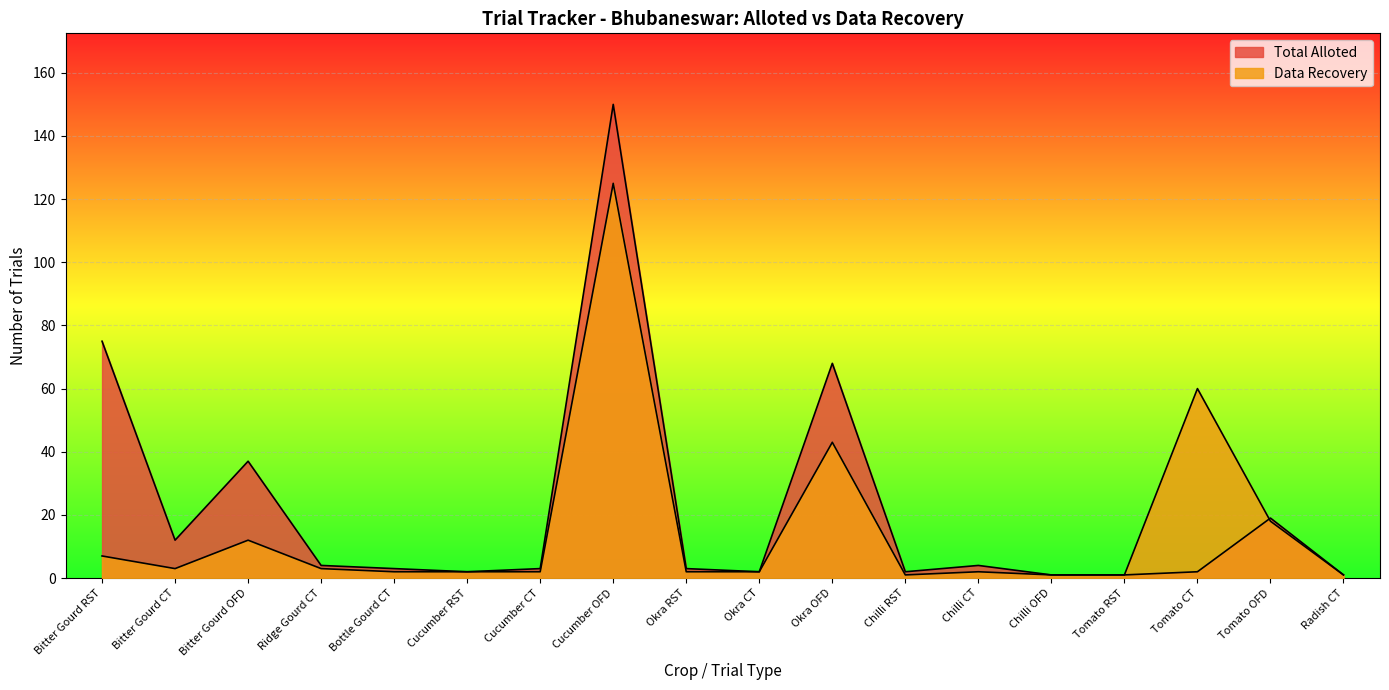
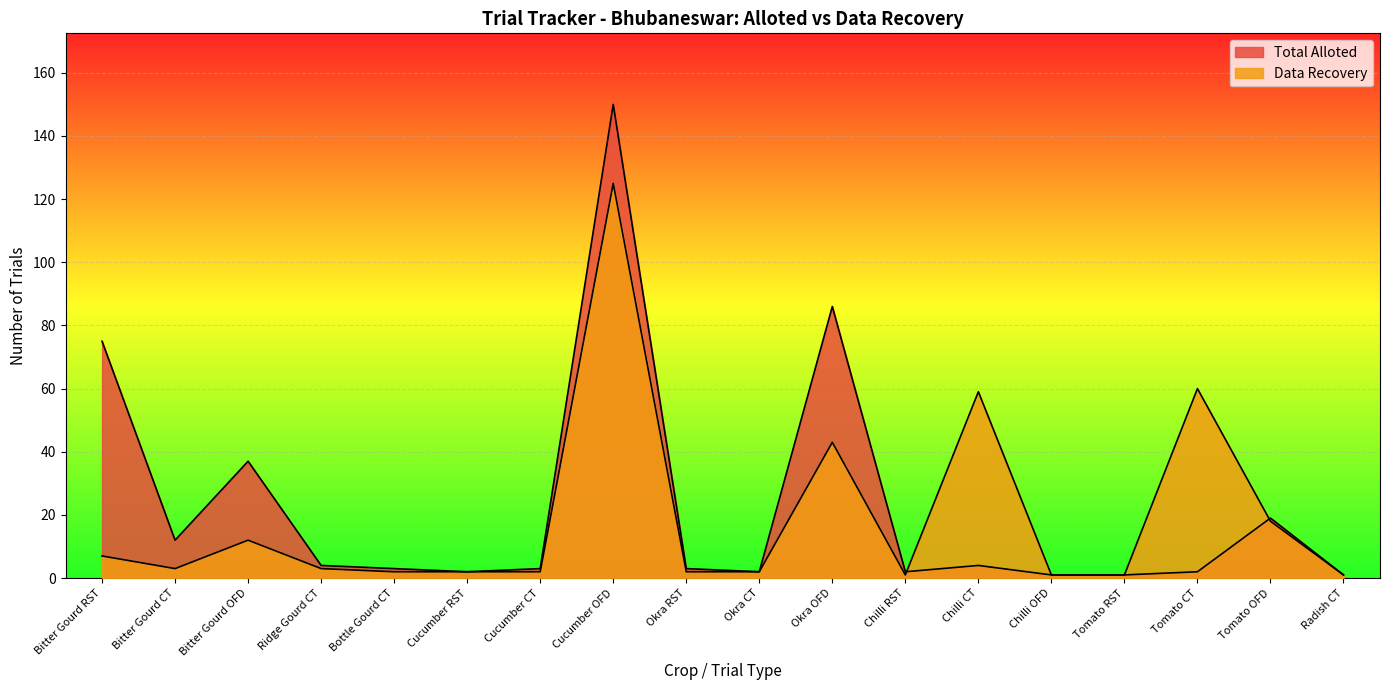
  {
    "Total Alloted": {
      "Bitter Gourd RST": 75,
      "Bitter Gourd CT": 12,
      "Bitter Gourd OFD": 37,
      "Ridge Gourd CT": 4,
      "Bottle Gourd CT": 3,
      "Cucumber CT": 3,
      "Cucumber OFD": 150,
      "Okra RST": 3,
-     "Okra OFD": 68,
+     "Okra OFD": 86,
      "Chilli RST": 2,
      "Chilli CT": 4,
      "Tomato CT": 2,
      "Tomato OFD": 19
    },
    "Data Recovery": {
      "Bitter Gourd RST": 7,
      "Bitter Gourd CT": 3,
      "Bitter Gourd OFD": 12,
      "Ridge Gourd CT": 3,
      "Bottle Gourd CT": 2,
      "Cucumber CT": 2,
      "Cucumber OFD": 125,
      "Okra RST": 2,
      "Okra OFD": 43,
      "Chilli RST": 1,
-     "Chilli CT": 2,
+     "Chilli CT": 59,
      "Tomato CT": 60,
      "Tomato OFD": 18
    }
  }
